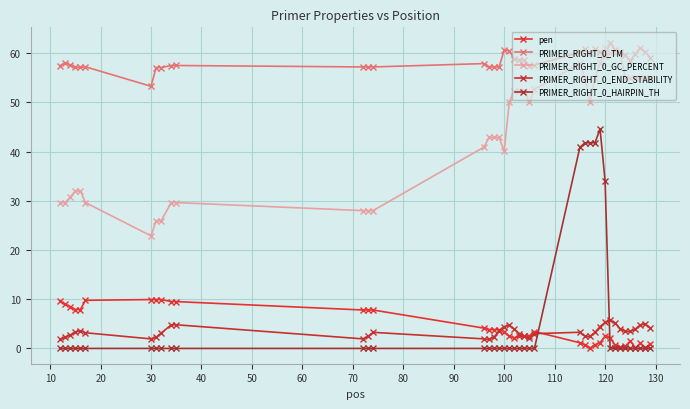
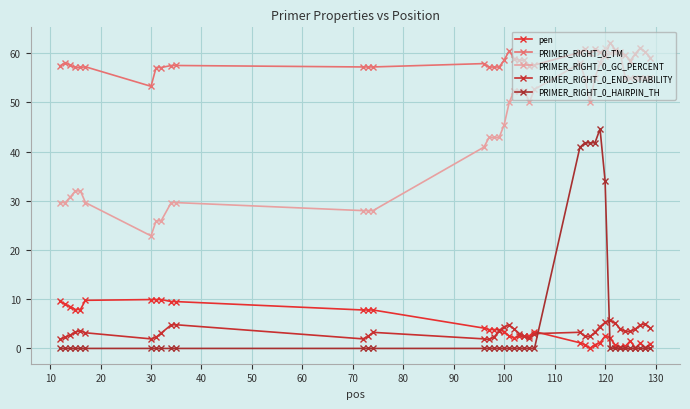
  {
    "PRIMER_RIGHT_0_TM": {
      "30": 53,
-     "100": 61
+     "100": 59
    },
    "PRIMER_RIGHT_0_GC_PERCENT": {
      "30": 23,
-     "100": 40
+     "100": 45
    }
  }
